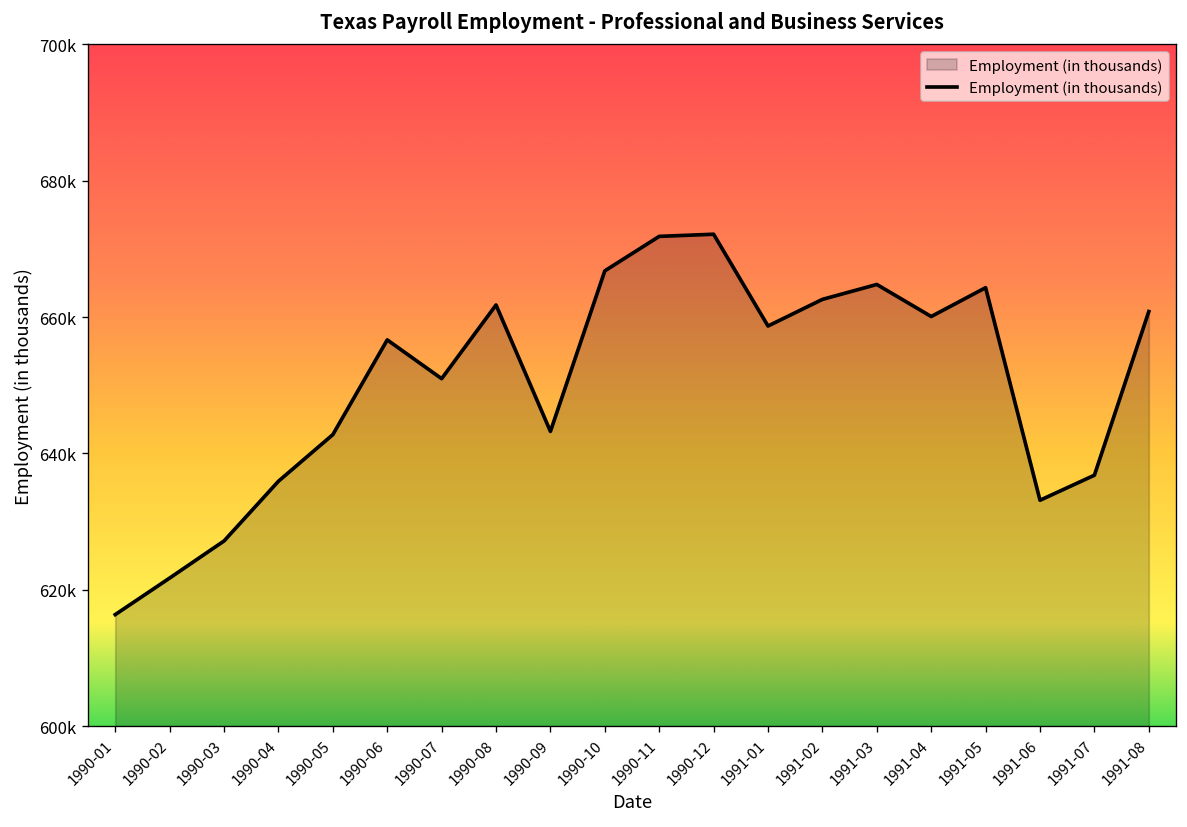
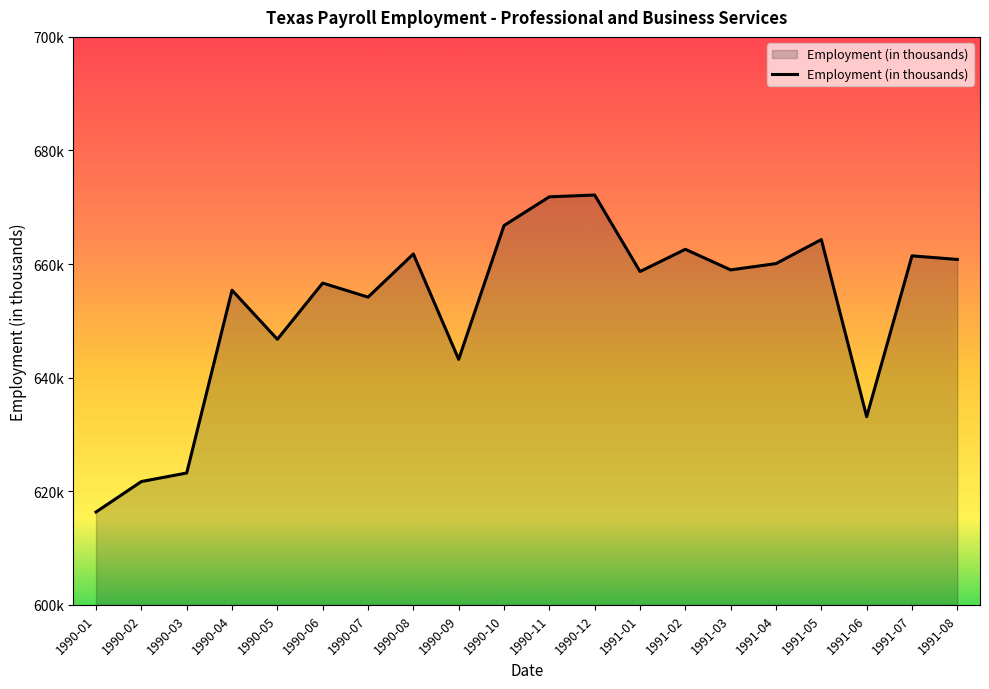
  {
    "1990-01": 616000,
    "1990-02": 622000,
-   "1990-03": 627000,
-   "1990-04": 636000,
-   "1990-05": 643000,
+   "1990-03": 623000,
+   "1990-04": 655000,
+   "1990-05": 647000,
    "1990-06": 657000,
-   "1990-07": 651000,
+   "1990-07": 654000,
    "1990-08": 662000,
    "1990-09": 643000,
    "1990-10": 667000,
    "1990-11": 672000,
    "1990-12": 672000,
    "1991-01": 659000,
    "1991-02": 663000,
-   "1991-03": 665000,
+   "1991-03": 659000,
    "1991-04": 660000,
    "1991-05": 664000,
    "1991-06": 633000,
-   "1991-07": 637000,
+   "1991-07": 661000,
    "1991-08": 661000
  }
